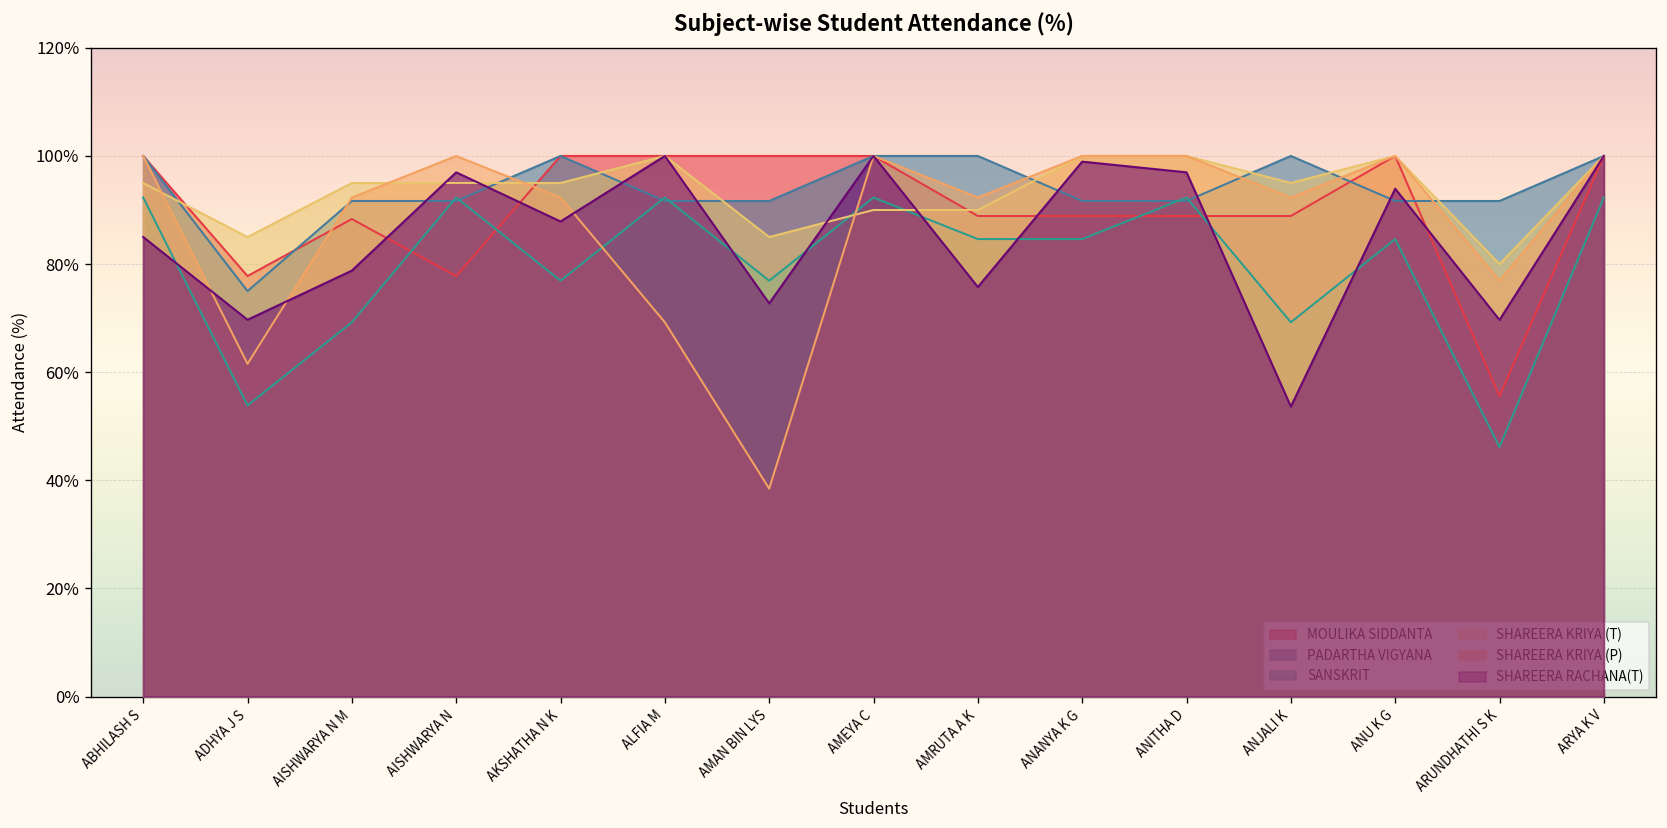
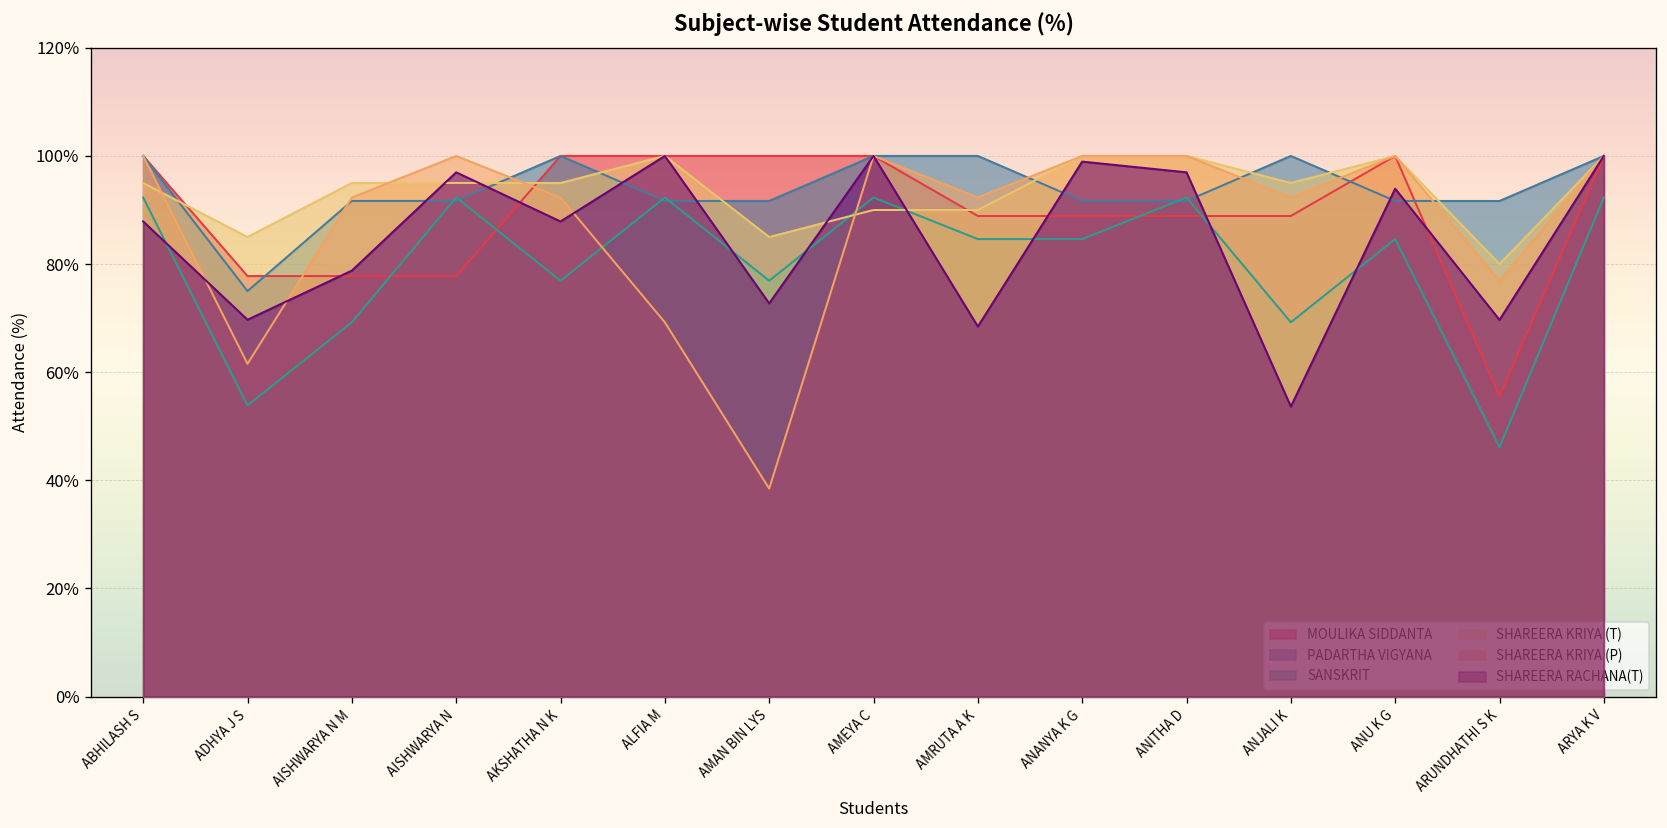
  {
    "MOULIKA SIDDANTA": {
      "ADHYA J S": "78%",
-     "AISHWARYA N M": "88%",
+     "AISHWARYA N M": "78%",
      "AISHWARYA N": "78%",
      "AMAN BIN LYS": "100%",
      "AMRUTA A K": "89%",
      "ANANYA K G": "89%",
      "ANITHA D": "89%",
      "ANJALI K": "89%",
      "ARUNDHATHI S K": "56%"
    },
    "SHAREERA RACHANA(T)": {
-     "ABHILASH S": "85%",
+     "ABHILASH S": "88%",
      "ADHYA J S": "70%",
      "AISHWARYA N M": "79%",
      "AISHWARYA N": "97%",
      "AKSHATHA N K": "88%",
      "AMAN BIN LYS": "73%",
-     "AMRUTA A K": "76%",
+     "AMRUTA A K": "68%",
      "ANANYA K G": "99%",
      "ANITHA D": "97%",
      "ANJALI K": "54%",
      "ANU K G": "94%",
      "ARUNDHATHI S K": "70%"
    }
  }
